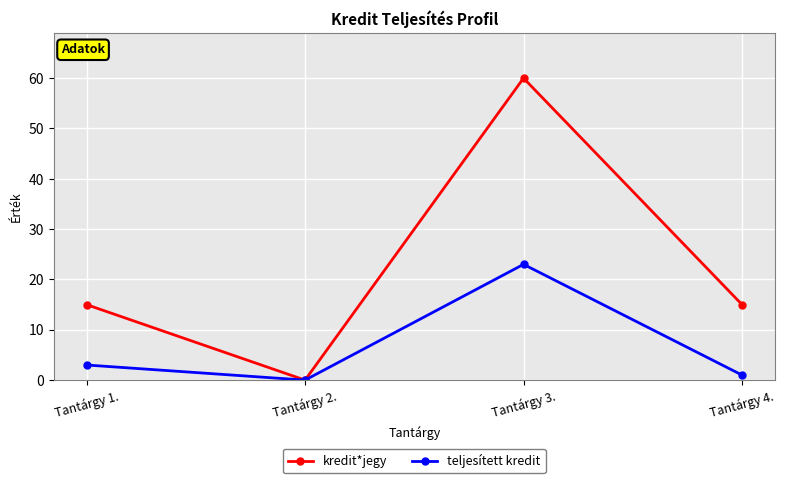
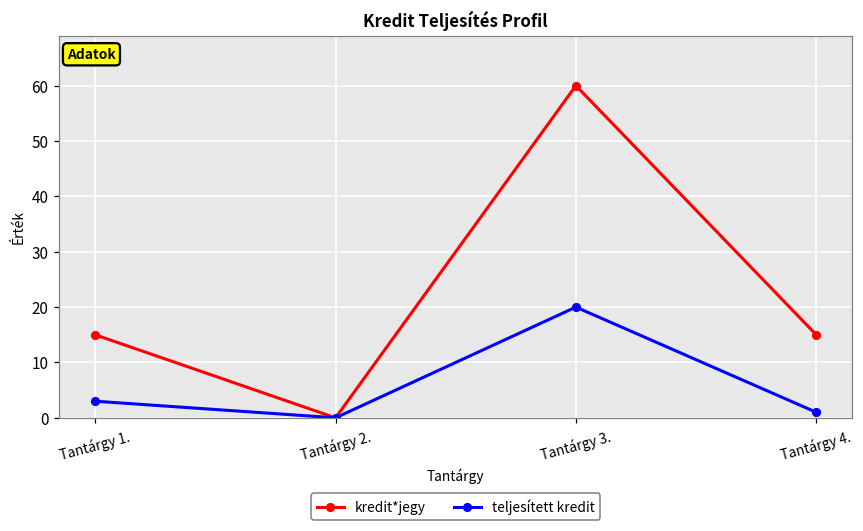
  {
    "kredit*jegy": {
      "Tantárgy 1.": 15,
      "Tantárgy 3.": 60,
      "Tantárgy 4.": 15
    },
    "teljesített kredit": {
      "Tantárgy 1.": 3,
-     "Tantárgy 3.": 23,
+     "Tantárgy 3.": 20,
      "Tantárgy 4.": 1
    }
  }
